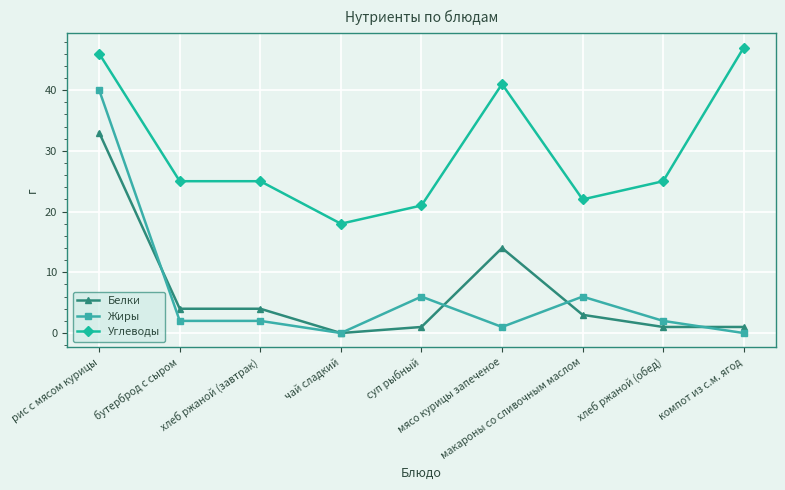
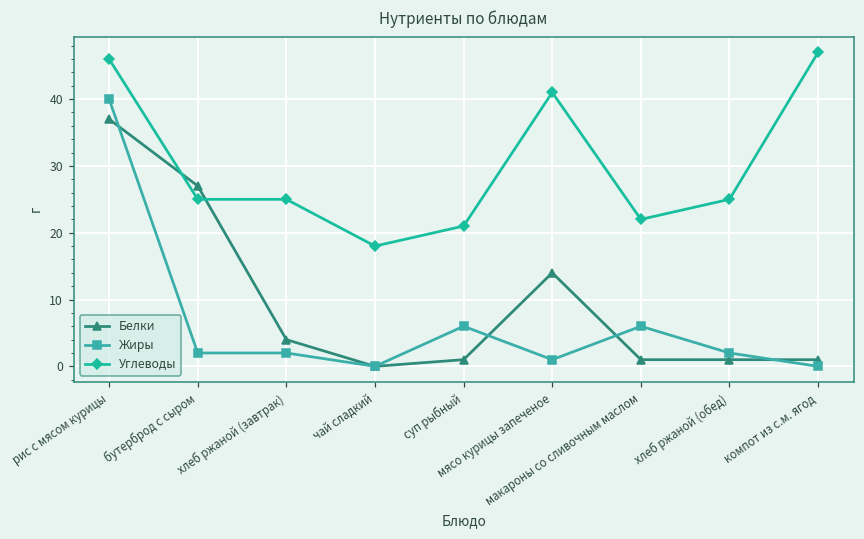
  {
    "Белки": {
-     "рис с мясом курицы": 33,
-     "бутерброд с сыром": 4,
+     "рис с мясом курицы": 37,
+     "бутерброд с сыром": 27,
      "хлеб ржаной (завтрак)": 4,
      "суп рыбный": 1,
      "мясо курицы запеченое": 14,
-     "макароны со сливочным маслом": 3,
+     "макароны со сливочным маслом": 1,
      "хлеб ржаной (обед)": 1,
      "компот из с.м. ягод": 1
    }
  }
